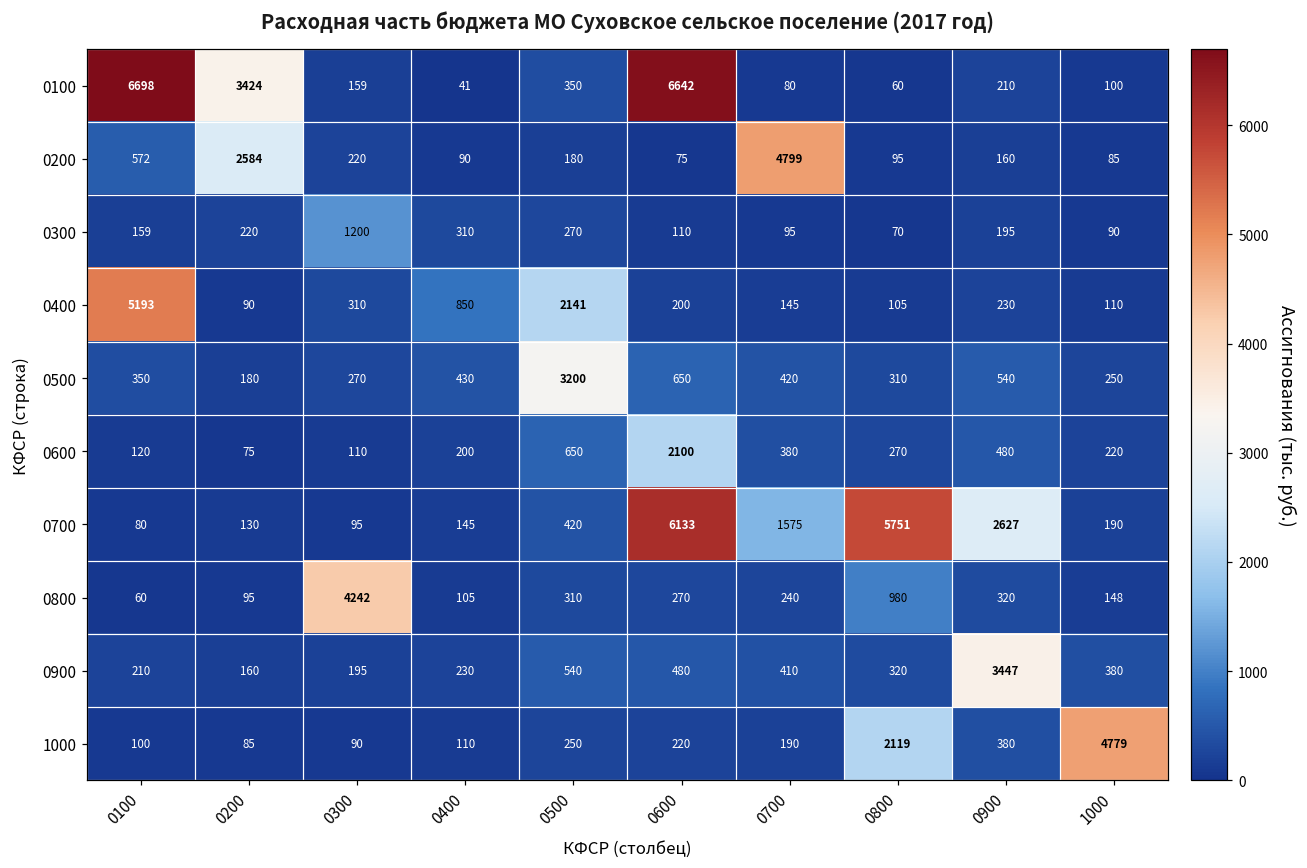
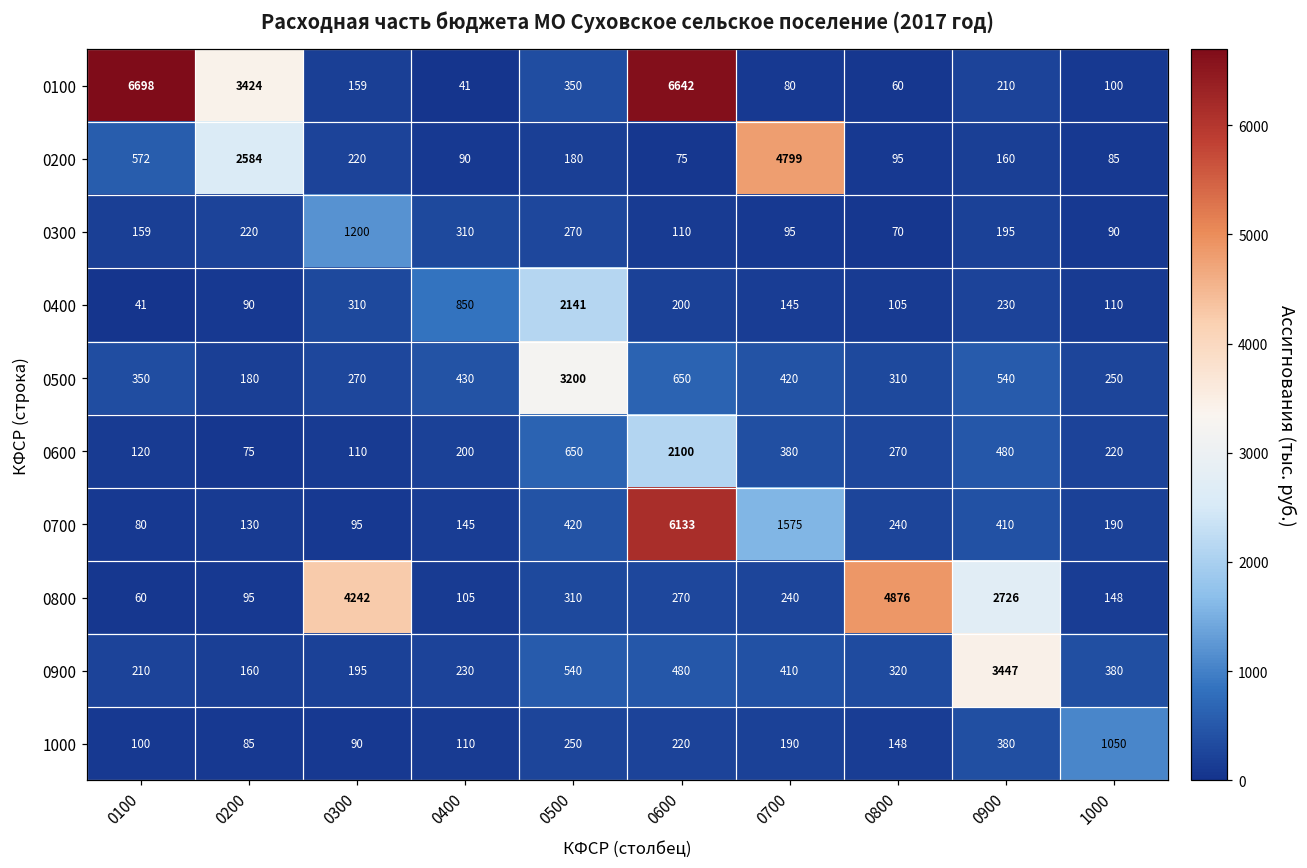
  {
    "0100": {
      "0100": 6698,
      "0200": 3424,
      "0300": 159,
      "0400": 41,
      "0500": 350,
      "0600": 6642,
      "0700": 80,
      "0800": 60,
      "0900": 210,
      "1000": 100
    },
    "0200": {
      "0100": 572,
      "0200": 2584,
      "0300": 220,
      "0400": 90,
      "0500": 180,
      "0600": 75,
      "0700": 4799,
      "0800": 95,
      "0900": 160,
      "1000": 85
    },
    "0300": {
      "0100": 159,
      "0200": 220,
      "0300": 1200,
      "0400": 310,
      "0500": 270,
      "0600": 110,
      "0700": 95,
      "0800": 70,
      "0900": 195,
      "1000": 90
    },
    "0400": {
-     "0100": 5193,
+     "0100": 41,
      "0200": 90,
      "0300": 310,
      "0400": 850,
      "0500": 2141,
      "0600": 200,
      "0700": 145,
      "0800": 105,
      "0900": 230,
      "1000": 110
    },
    "0500": {
      "0100": 350,
      "0200": 180,
      "0300": 270,
      "0400": 430,
      "0500": 3200,
      "0600": 650,
      "0700": 420,
      "0800": 310,
      "0900": 540,
      "1000": 250
    },
    "0600": {
      "0100": 120,
      "0200": 75,
      "0300": 110,
      "0400": 200,
      "0500": 650,
      "0600": 2100,
      "0700": 380,
      "0800": 270,
      "0900": 480,
      "1000": 220
    },
    "0700": {
      "0100": 80,
      "0200": 130,
      "0300": 95,
      "0400": 145,
      "0500": 420,
      "0600": 6133,
      "0700": 1575,
-     "0800": 5751,
-     "0900": 2627,
+     "0800": 240,
+     "0900": 410,
      "1000": 190
    },
    "0800": {
      "0100": 60,
      "0200": 95,
      "0300": 4242,
      "0400": 105,
      "0500": 310,
      "0600": 270,
      "0700": 240,
-     "0800": 980,
-     "0900": 320,
+     "0800": 4876,
+     "0900": 2726,
      "1000": 148
    },
    "0900": {
      "0100": 210,
      "0200": 160,
      "0300": 195,
      "0400": 230,
      "0500": 540,
      "0600": 480,
      "0700": 410,
      "0800": 320,
      "0900": 3447,
      "1000": 380
    },
    "1000": {
      "0100": 100,
      "0200": 85,
      "0300": 90,
      "0400": 110,
      "0500": 250,
      "0600": 220,
      "0700": 190,
-     "0800": 2119,
+     "0800": 148,
      "0900": 380,
-     "1000": 4779
+     "1000": 1050
    }
  }
